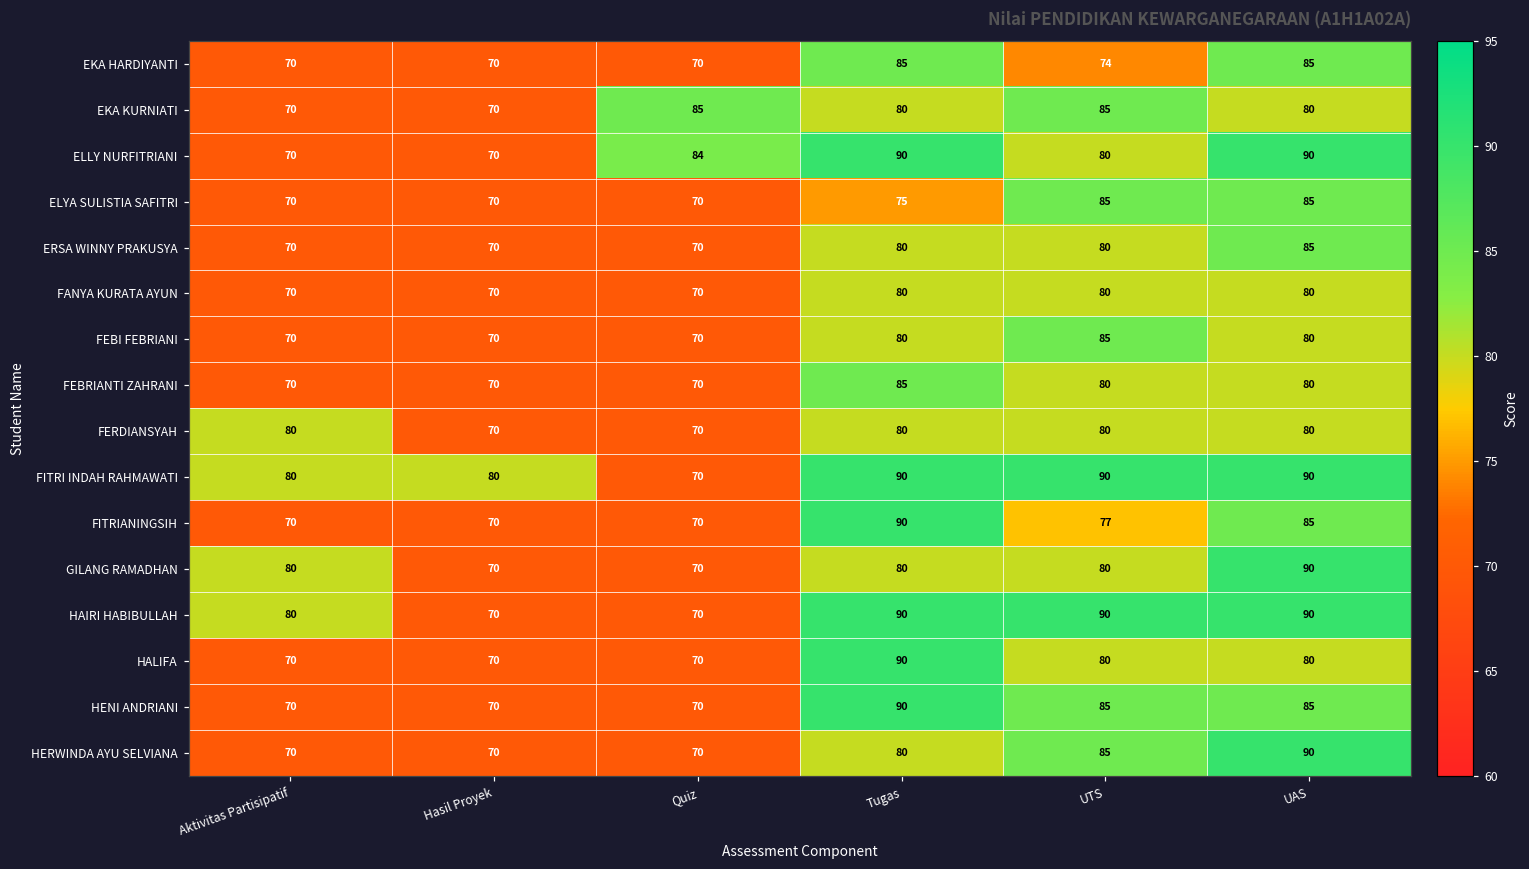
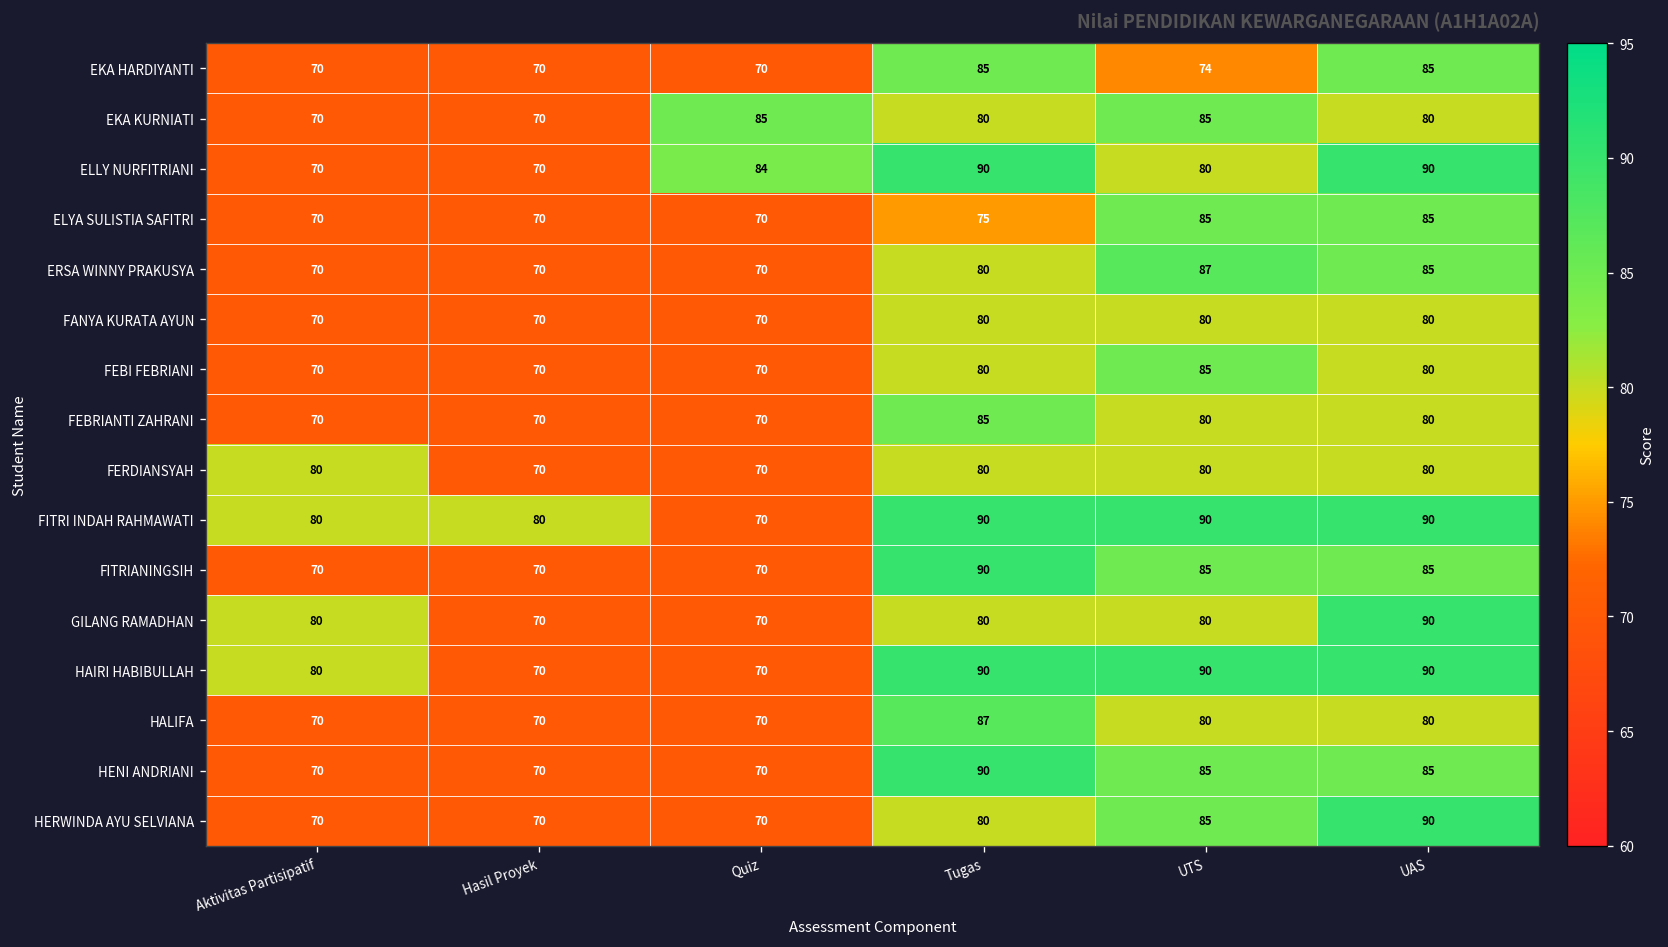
  {
    "EKA HARDIYANTI": {
      "Aktivitas Partisipatif": 70,
      "Hasil Proyek": 70,
      "Quiz": 70,
      "Tugas": 85,
      "UTS": 74,
      "UAS": 85
    },
    "EKA KURNIATI": {
      "Aktivitas Partisipatif": 70,
      "Hasil Proyek": 70,
      "Quiz": 85,
      "Tugas": 80,
      "UTS": 85,
      "UAS": 80
    },
    "ELLY NURFITRIANI": {
      "Aktivitas Partisipatif": 70,
      "Hasil Proyek": 70,
      "Quiz": 84,
      "Tugas": 90,
      "UTS": 80,
      "UAS": 90
    },
    "ELYA SULISTIA SAFITRI": {
      "Aktivitas Partisipatif": 70,
      "Hasil Proyek": 70,
      "Quiz": 70,
      "Tugas": 75,
      "UTS": 85,
      "UAS": 85
    },
    "ERSA WINNY PRAKUSYA": {
      "Aktivitas Partisipatif": 70,
      "Hasil Proyek": 70,
      "Quiz": 70,
      "Tugas": 80,
-     "UTS": 80,
+     "UTS": 87,
      "UAS": 85
    },
    "FANYA KURATA AYUN": {
      "Aktivitas Partisipatif": 70,
      "Hasil Proyek": 70,
      "Quiz": 70,
      "Tugas": 80,
      "UTS": 80,
      "UAS": 80
    },
    "FEBI FEBRIANI": {
      "Aktivitas Partisipatif": 70,
      "Hasil Proyek": 70,
      "Quiz": 70,
      "Tugas": 80,
      "UTS": 85,
      "UAS": 80
    },
    "FEBRIANTI ZAHRANI": {
      "Aktivitas Partisipatif": 70,
      "Hasil Proyek": 70,
      "Quiz": 70,
      "Tugas": 85,
      "UTS": 80,
      "UAS": 80
    },
    "FERDIANSYAH": {
      "Aktivitas Partisipatif": 80,
      "Hasil Proyek": 70,
      "Quiz": 70,
      "Tugas": 80,
      "UTS": 80,
      "UAS": 80
    },
    "FITRI INDAH RAHMAWATI": {
      "Aktivitas Partisipatif": 80,
      "Hasil Proyek": 80,
      "Quiz": 70,
      "Tugas": 90,
      "UTS": 90,
      "UAS": 90
    },
    "FITRIANINGSIH": {
      "Aktivitas Partisipatif": 70,
      "Hasil Proyek": 70,
      "Quiz": 70,
      "Tugas": 90,
-     "UTS": 77,
+     "UTS": 85,
      "UAS": 85
    },
    "GILANG RAMADHAN": {
      "Aktivitas Partisipatif": 80,
      "Hasil Proyek": 70,
      "Quiz": 70,
      "Tugas": 80,
      "UTS": 80,
      "UAS": 90
    },
    "HAIRI HABIBULLAH": {
      "Aktivitas Partisipatif": 80,
      "Hasil Proyek": 70,
      "Quiz": 70,
      "Tugas": 90,
      "UTS": 90,
      "UAS": 90
    },
    "HALIFA": {
      "Aktivitas Partisipatif": 70,
      "Hasil Proyek": 70,
      "Quiz": 70,
-     "Tugas": 90,
+     "Tugas": 87,
      "UTS": 80,
      "UAS": 80
    },
    "HENI ANDRIANI": {
      "Aktivitas Partisipatif": 70,
      "Hasil Proyek": 70,
      "Quiz": 70,
      "Tugas": 90,
      "UTS": 85,
      "UAS": 85
    },
    "HERWINDA AYU SELVIANA": {
      "Aktivitas Partisipatif": 70,
      "Hasil Proyek": 70,
      "Quiz": 70,
      "Tugas": 80,
      "UTS": 85,
      "UAS": 90
    }
  }
